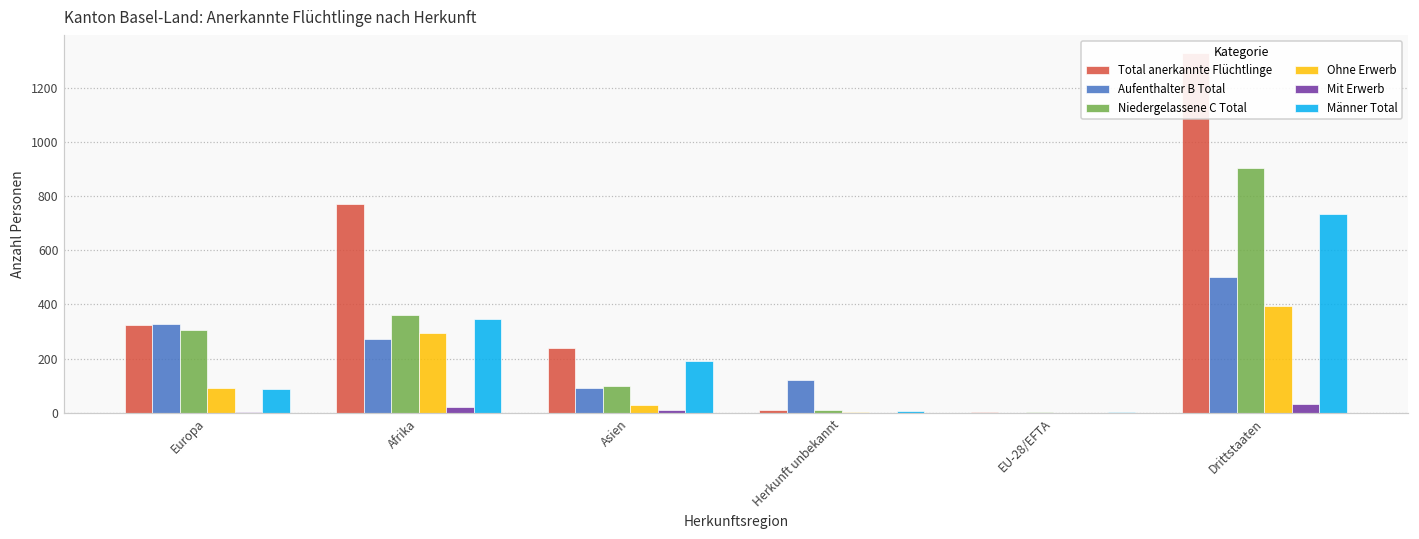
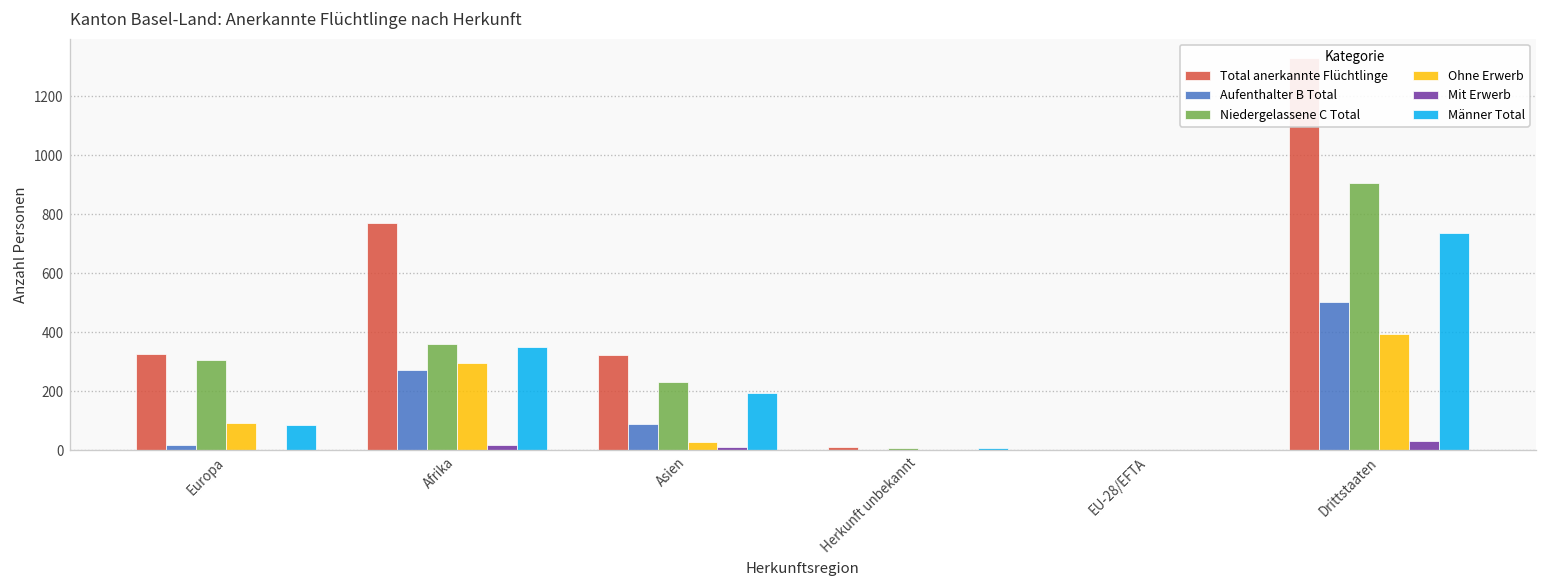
  {
    "Total anerkannte Flüchtlinge": {
      "Europa": 330,
      "Afrika": 770,
-     "Asien": 240
+     "Asien": 320
    },
    "Aufenthalter B Total": {
-     "Europa": 330,
+     "Europa": 20,
      "Afrika": 270,
      "Asien": 90,
-     "Herkunft unbekannt": 120,
+     "Herkunft unbekannt": 0,
      "EU-28/EFTA": 0,
      "Drittstaaten": 500
    },
    "Niedergelassene C Total": {
      "Europa": 310,
      "Afrika": 360,
-     "Asien": 100,
+     "Asien": 230,
      "Drittstaaten": 910
    },
    "Ohne Erwerb": {
      "Europa": 90,
      "Afrika": 300,
      "Asien": 30,
      "EU-28/EFTA": 0,
      "Drittstaaten": 390
    },
    "Mit Erwerb": {
      "Afrika": 20,
      "Herkunft unbekannt": 0,
      "EU-28/EFTA": 0,
      "Drittstaaten": 30
    },
    "Männer Total": {
      "Europa": 90,
      "Afrika": 350,
      "Asien": 190,
      "Drittstaaten": 740
    }
  }
